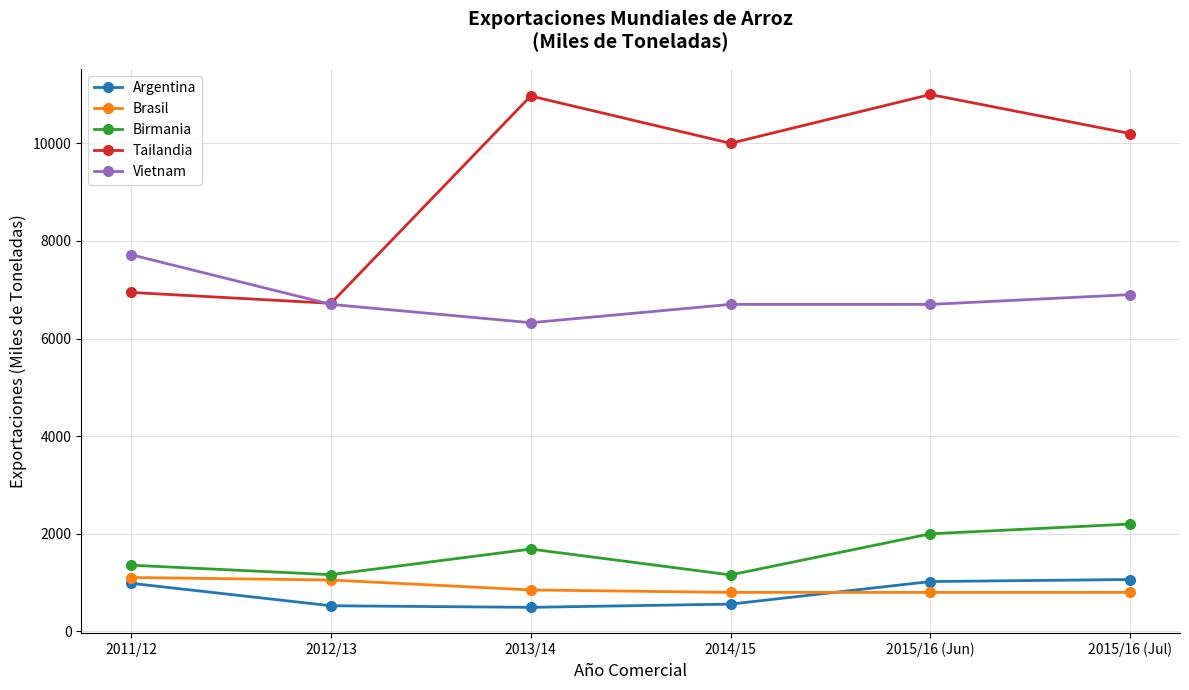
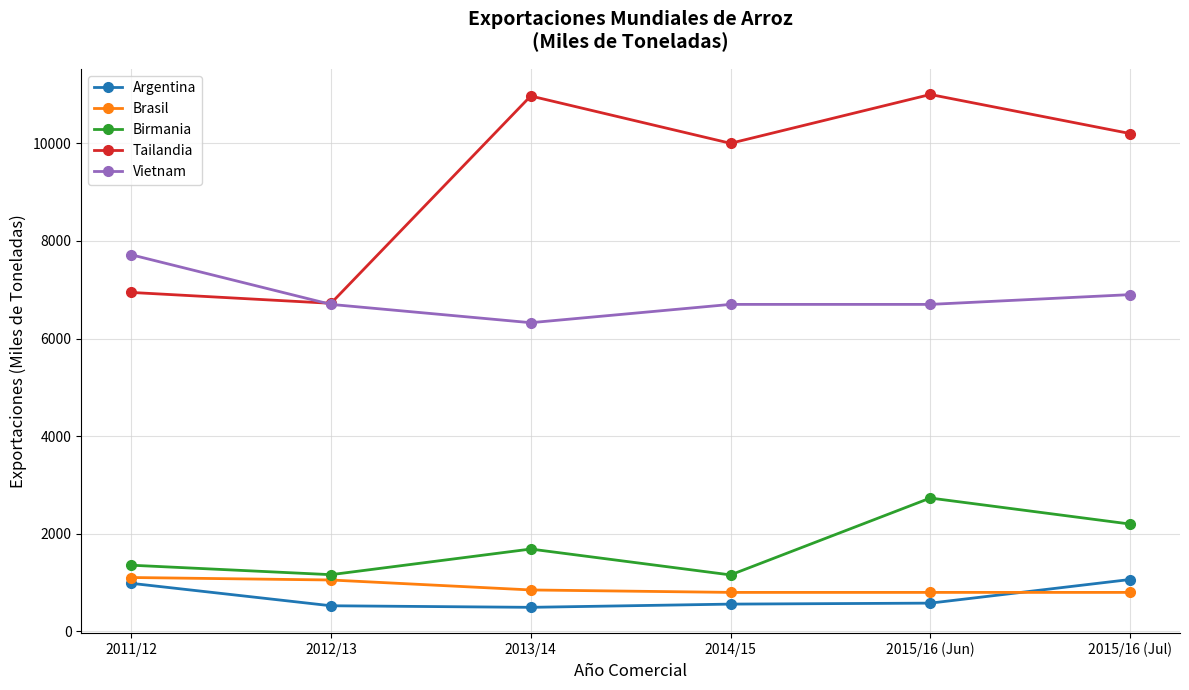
  {
    "Argentina": {
      "2011/12": 1000,
      "2012/13": 500,
      "2013/14": 500,
      "2014/15": 600,
-     "2015/16 (Jun)": 1000,
+     "2015/16 (Jun)": 600,
      "2015/16 (Jul)": 1100
    },
    "Brasil": {
      "2011/12": 1100,
      "2012/13": 1100,
      "2013/14": 900,
      "2014/15": 800,
      "2015/16 (Jun)": 800,
      "2015/16 (Jul)": 800
    },
    "Birmania": {
      "2011/12": 1400,
      "2012/13": 1200,
      "2013/14": 1700,
      "2014/15": 1200,
-     "2015/16 (Jun)": 2000,
+     "2015/16 (Jun)": 2700,
      "2015/16 (Jul)": 2200
    },
    "Tailandia": {
      "2011/12": 6900,
      "2013/14": 11000,
      "2014/15": 10000,
      "2015/16 (Jun)": 11000,
      "2015/16 (Jul)": 10200
    },
    "Vietnam": {
      "2011/12": 7700,
      "2013/14": 6300,
      "2014/15": 6700,
      "2015/16 (Jun)": 6700,
      "2015/16 (Jul)": 6900
    }
  }
